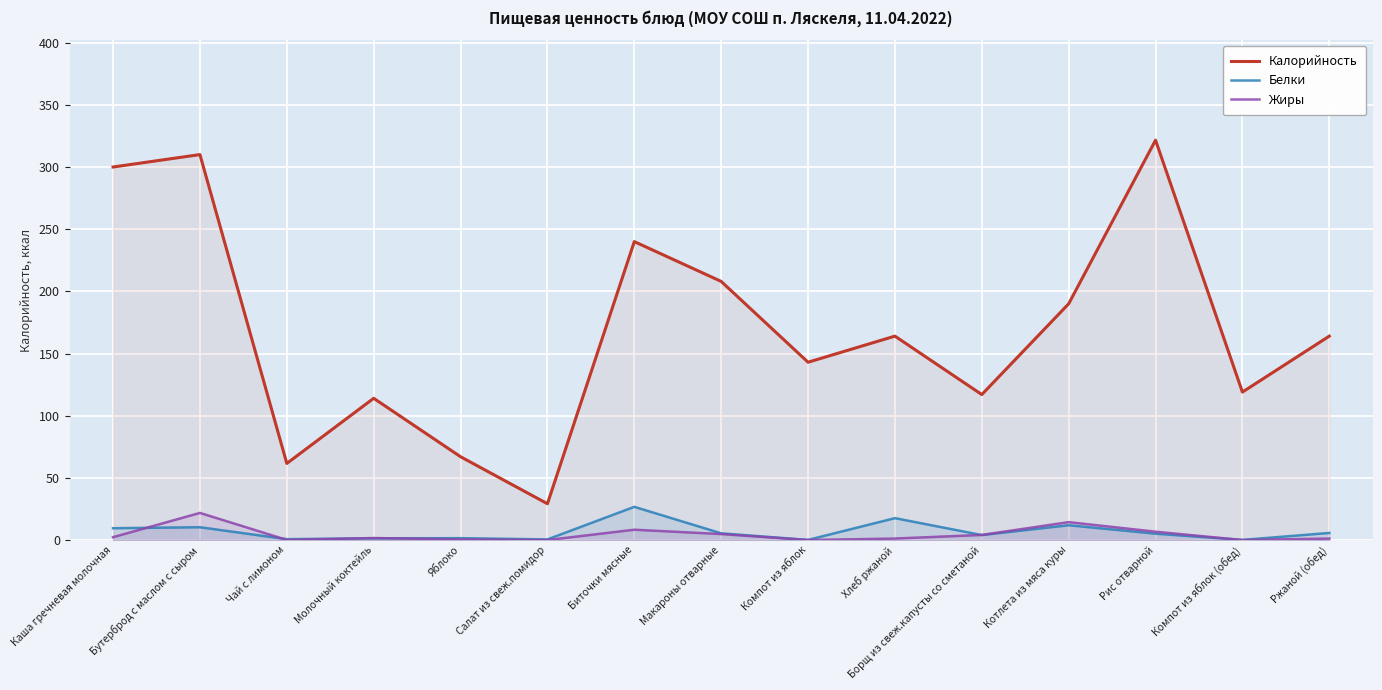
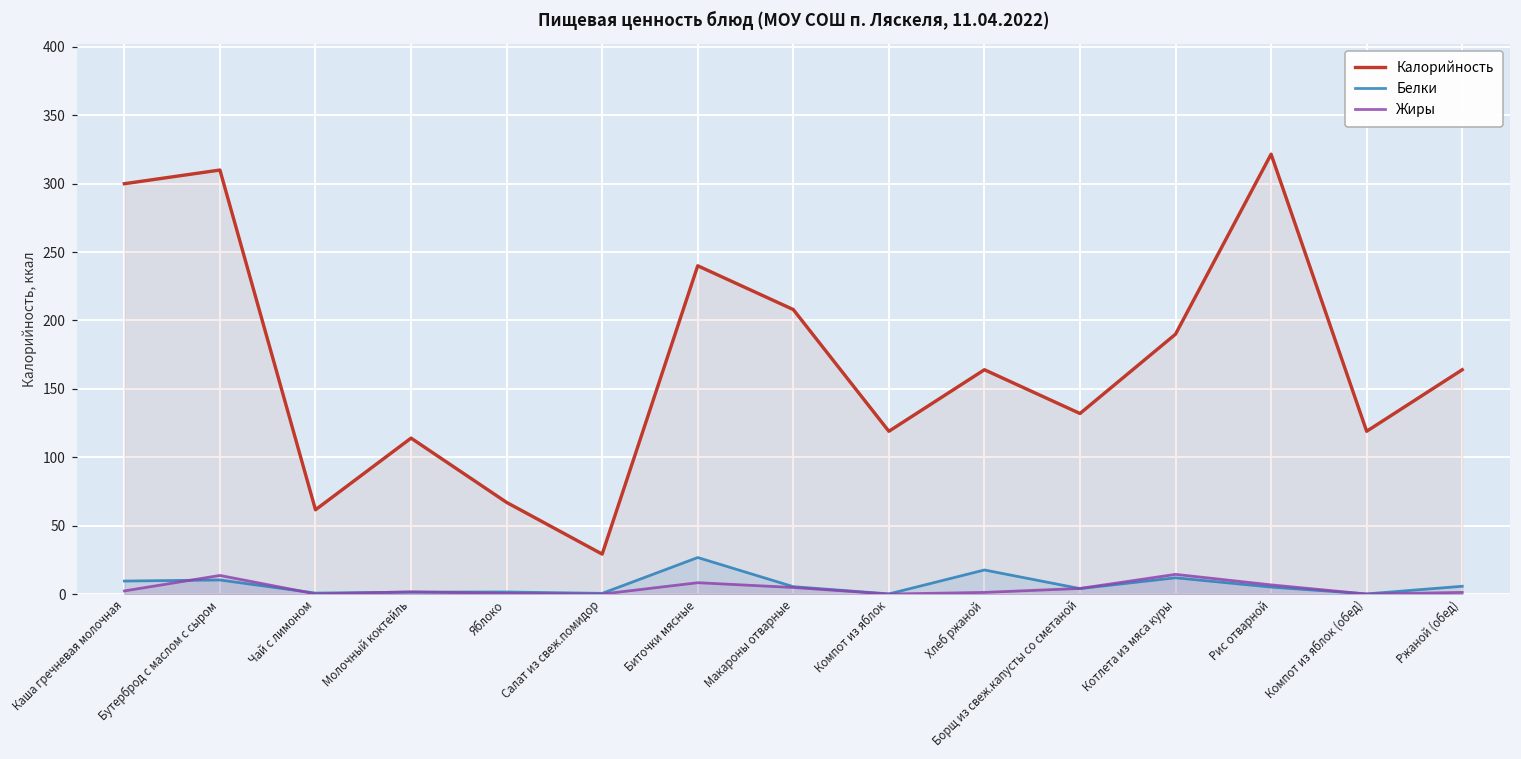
  {
    "Калорийность": {
      "Каша гречневая молочная": 300,
      "Бутерброд с маслом с сыром": 310,
      "Чай с лимоном": 62,
      "Молочный коктейль": 114,
      "Яблоко": 67,
      "Салат из свеж.помидор": 29,
      "Биточки мясные": 240,
      "Макароны отварные": 208,
-     "Компот из яблок": 143,
+     "Компот из яблок": 119,
      "Хлеб ржаной": 164,
-     "Борщ из свеж.капусты со сметаной": 117,
+     "Борщ из свеж.капусты со сметаной": 132,
      "Котлета из мяса куры": 190,
      "Рис отварной": 322,
      "Компот из яблок (обед)": 119,
      "Ржаной (обед)": 164
    },
    "Белки": {
      "Каша гречневая молочная": 10,
      "Бутерброд с маслом с сыром": 10,
      "Биточки мясные": 27,
      "Хлеб ржаной": 18,
      "Котлета из мяса куры": 12,
      "Ржаной (обед)": 6
    },
    "Жиры": {
      "Каша гречневая молочная": 2,
-     "Бутерброд с маслом с сыром": 22,
+     "Бутерброд с маслом с сыром": 14,
      "Биточки мясные": 8,
      "Хлеб ржаной": 1,
      "Котлета из мяса куры": 14,
      "Ржаной (обед)": 1
    }
  }
